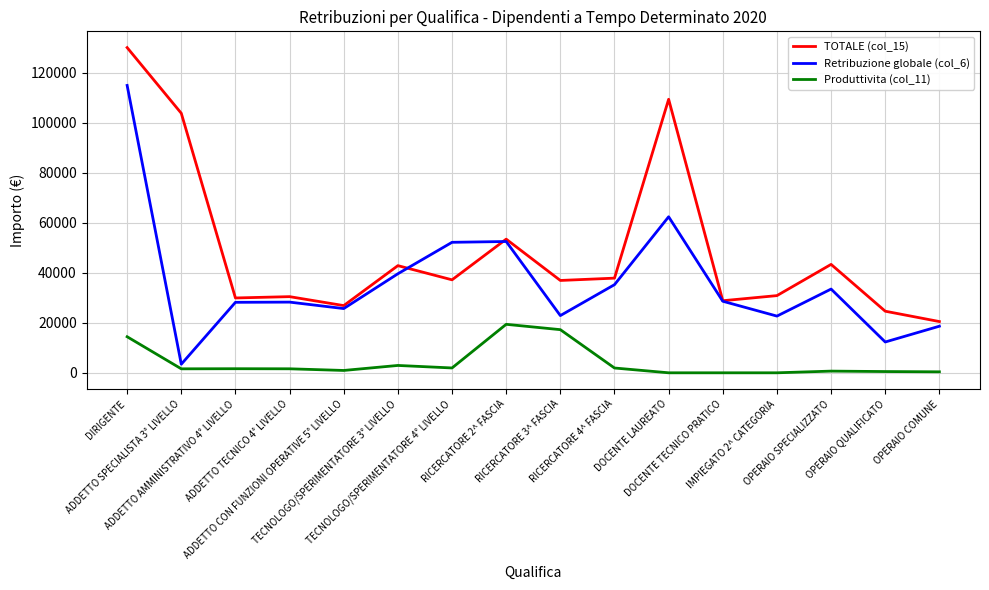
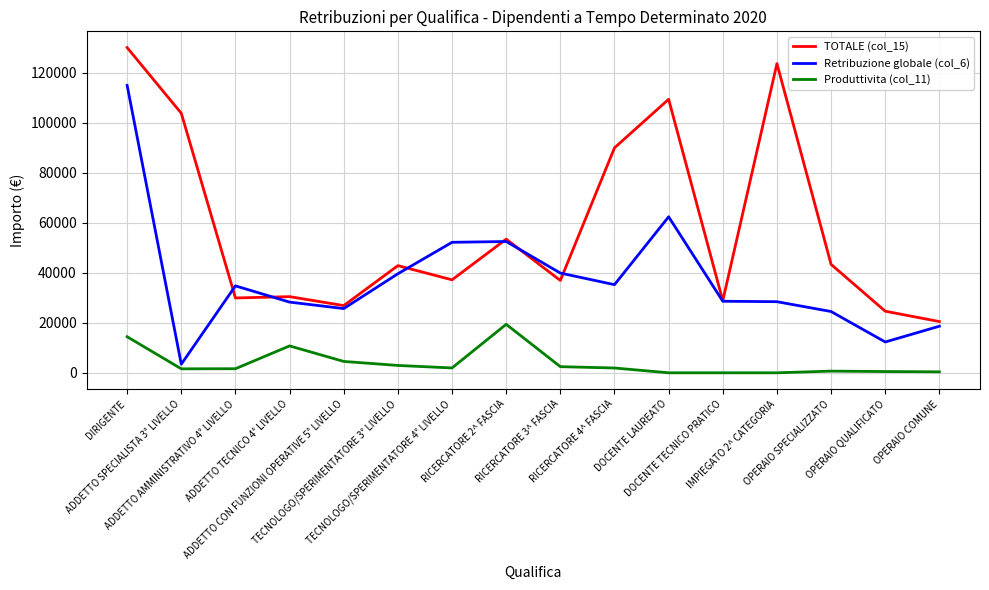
  {
    "TOTALE (col_15)": {
      "DIRIGENTE": 130000,
      "ADDETTO SPECIALISTA 3° LIVELLO": 104000,
      "ADDETTO AMMINISTRATIVO 4° LIVELLO": 30000,
      "ADDETTO TECNICO 4° LIVELLO": 30000,
      "ADDETTO CON FUNZIONI OPERATIVE 5° LIVELLO": 27000,
      "TECNOLOGO/SPERIMENTATORE 3° LIVELLO": 43000,
      "TECNOLOGO/SPERIMENTATORE 4° LIVELLO": 37000,
      "RICERCATORE 3^ FASCIA": 37000,
-     "RICERCATORE 4^ FASCIA": 38000,
+     "RICERCATORE 4^ FASCIA": 90000,
      "DOCENTE LAUREATO": 109000,
-     "IMPIEGATO 2^ CATEGORIA": 31000,
+     "IMPIEGATO 2^ CATEGORIA": 124000,
      "OPERAIO SPECIALIZZATO": 43000,
      "OPERAIO QUALIFICATO": 25000,
      "OPERAIO COMUNE": 21000
    },
    "Retribuzione globale (col_6)": {
      "DIRIGENTE": 115000,
      "ADDETTO SPECIALISTA 3° LIVELLO": 3000,
-     "ADDETTO AMMINISTRATIVO 4° LIVELLO": 28000,
+     "ADDETTO AMMINISTRATIVO 4° LIVELLO": 35000,
      "ADDETTO TECNICO 4° LIVELLO": 28000,
      "ADDETTO CON FUNZIONI OPERATIVE 5° LIVELLO": 26000,
      "TECNOLOGO/SPERIMENTATORE 3° LIVELLO": 40000,
      "TECNOLOGO/SPERIMENTATORE 4° LIVELLO": 52000,
-     "RICERCATORE 3^ FASCIA": 23000,
+     "RICERCATORE 3^ FASCIA": 40000,
      "RICERCATORE 4^ FASCIA": 35000,
      "DOCENTE LAUREATO": 62000,
-     "IMPIEGATO 2^ CATEGORIA": 23000,
-     "OPERAIO SPECIALIZZATO": 34000,
+     "IMPIEGATO 2^ CATEGORIA": 28000,
+     "OPERAIO SPECIALIZZATO": 25000,
      "OPERAIO QUALIFICATO": 12000,
      "OPERAIO COMUNE": 19000
    },
    "Produttivita (col_11)": {
      "DIRIGENTE": 14000,
      "ADDETTO SPECIALISTA 3° LIVELLO": 2000,
      "ADDETTO AMMINISTRATIVO 4° LIVELLO": 2000,
-     "ADDETTO TECNICO 4° LIVELLO": 2000,
-     "ADDETTO CON FUNZIONI OPERATIVE 5° LIVELLO": 1000,
+     "ADDETTO TECNICO 4° LIVELLO": 11000,
+     "ADDETTO CON FUNZIONI OPERATIVE 5° LIVELLO": 5000,
      "TECNOLOGO/SPERIMENTATORE 3° LIVELLO": 3000,
      "TECNOLOGO/SPERIMENTATORE 4° LIVELLO": 2000,
      "RICERCATORE 2^ FASCIA": 19000,
-     "RICERCATORE 3^ FASCIA": 17000,
+     "RICERCATORE 3^ FASCIA": 2000,
      "RICERCATORE 4^ FASCIA": 2000,
      "DOCENTE LAUREATO": 0,
      "DOCENTE TECNICO PRATICO": 0,
      "IMPIEGATO 2^ CATEGORIA": 0,
      "OPERAIO SPECIALIZZATO": 1000,
      "OPERAIO QUALIFICATO": 0,
      "OPERAIO COMUNE": 0
    }
  }
